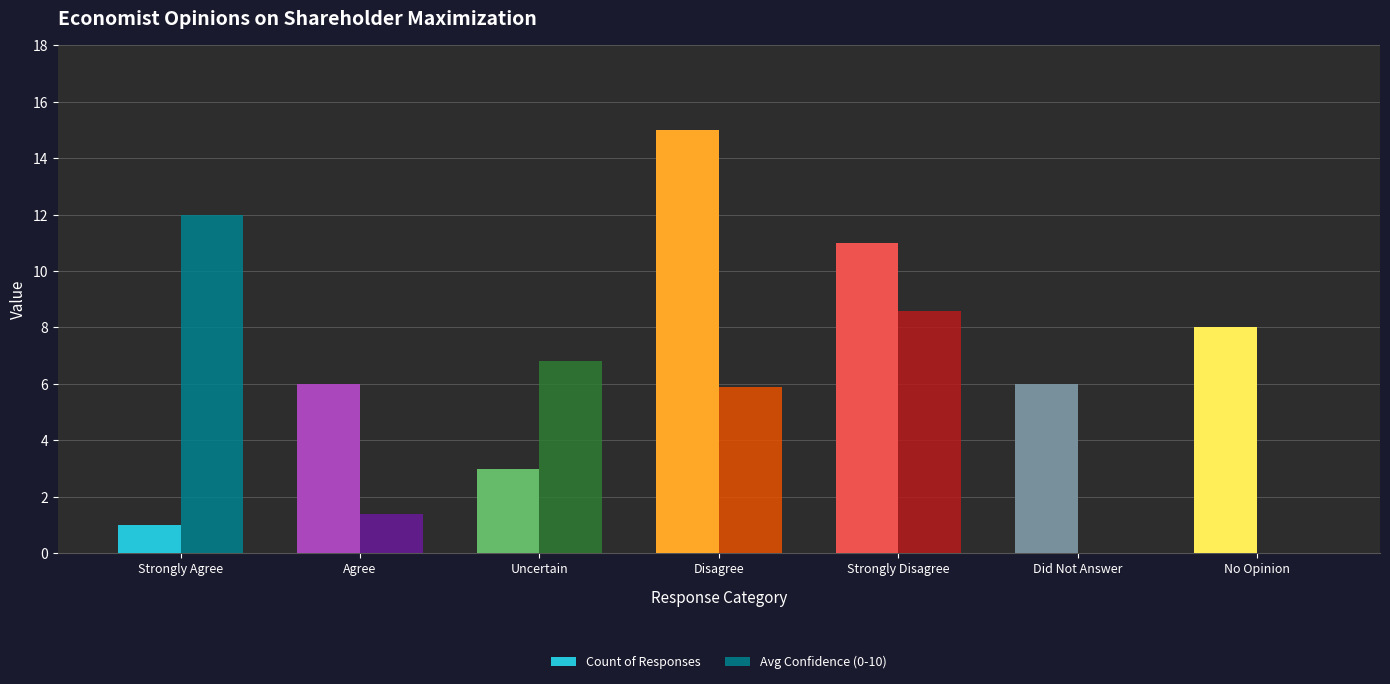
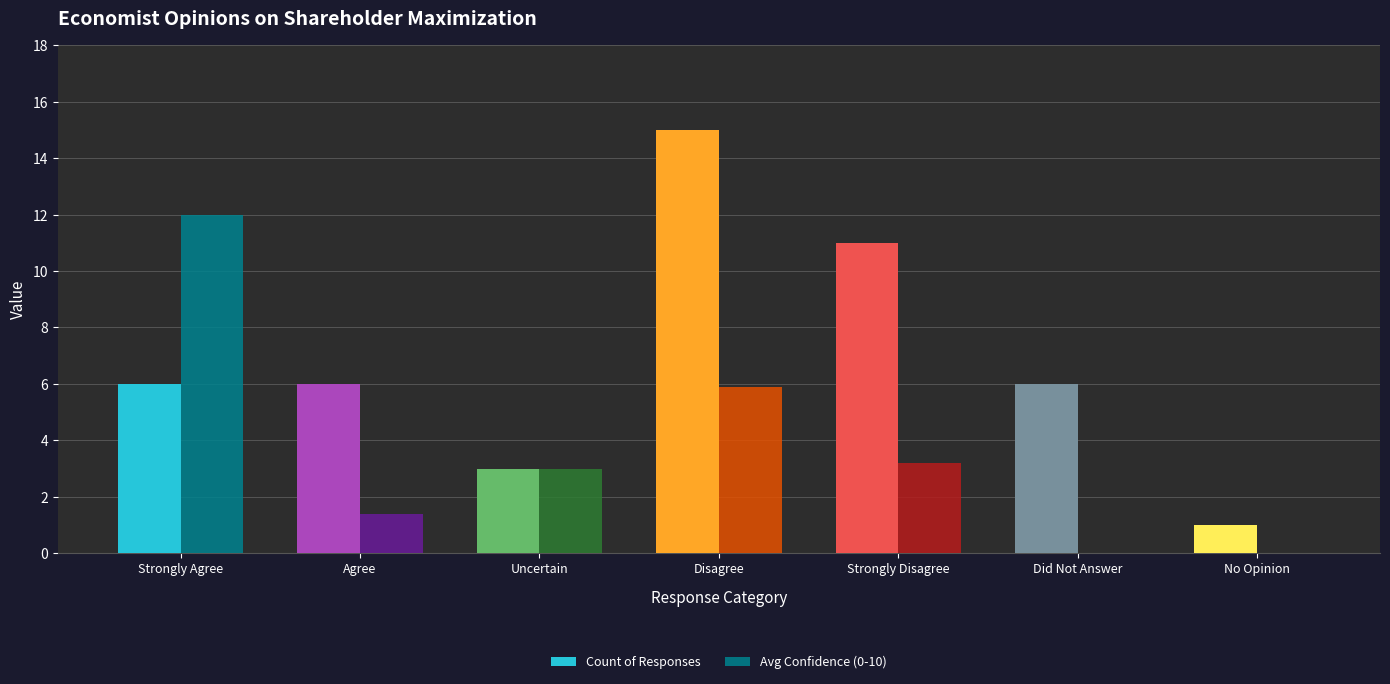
  {
    "Count of Responses": {
-     "Strongly Agree": 1,
+     "Strongly Agree": 6,
      "Agree": 6,
      "Uncertain": 3,
      "Disagree": 15,
      "Strongly Disagree": 11,
      "Did Not Answer": 6,
-     "No Opinion": 8
+     "No Opinion": 1
    },
    "Avg Confidence (0-10)": {
      "Strongly Agree": 12.0,
      "Agree": 1.4,
-     "Uncertain": 6.8,
+     "Uncertain": 3.0,
      "Disagree": 5.9,
-     "Strongly Disagree": 8.6,
+     "Strongly Disagree": 3.2,
      "Did Not Answer": 0.0,
      "No Opinion": 0.0
    }
  }
